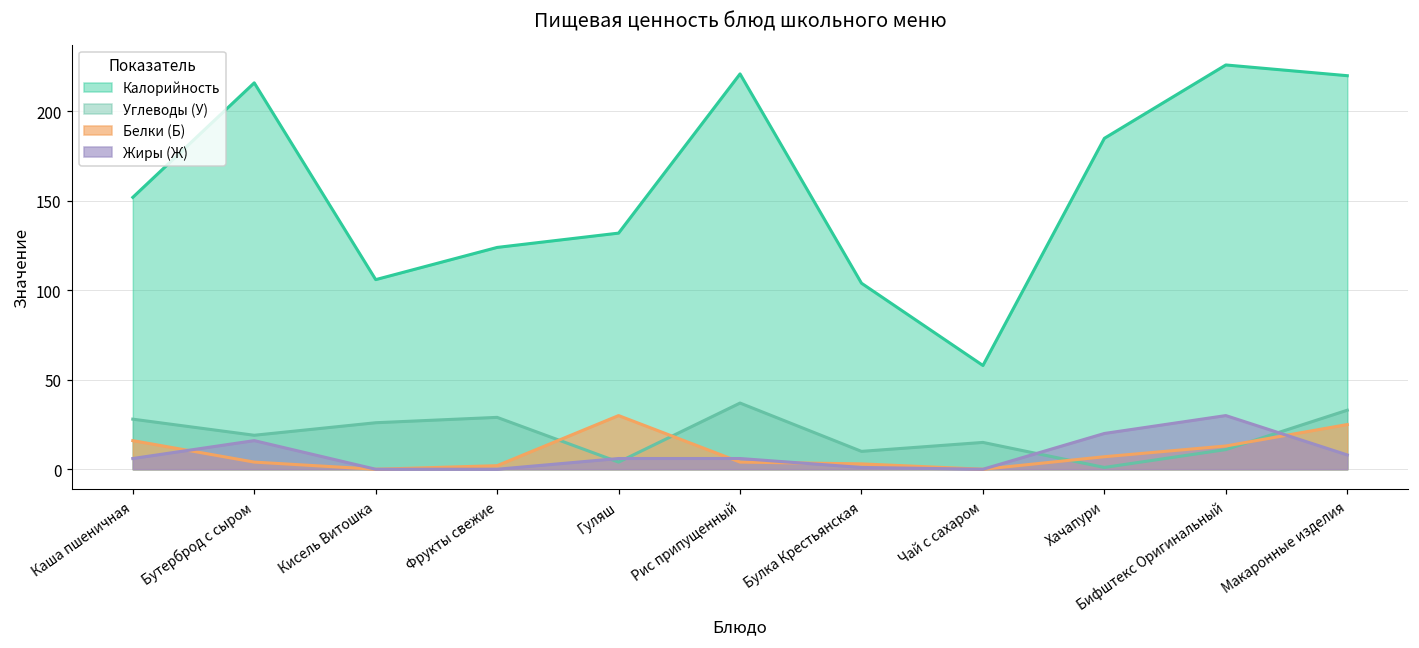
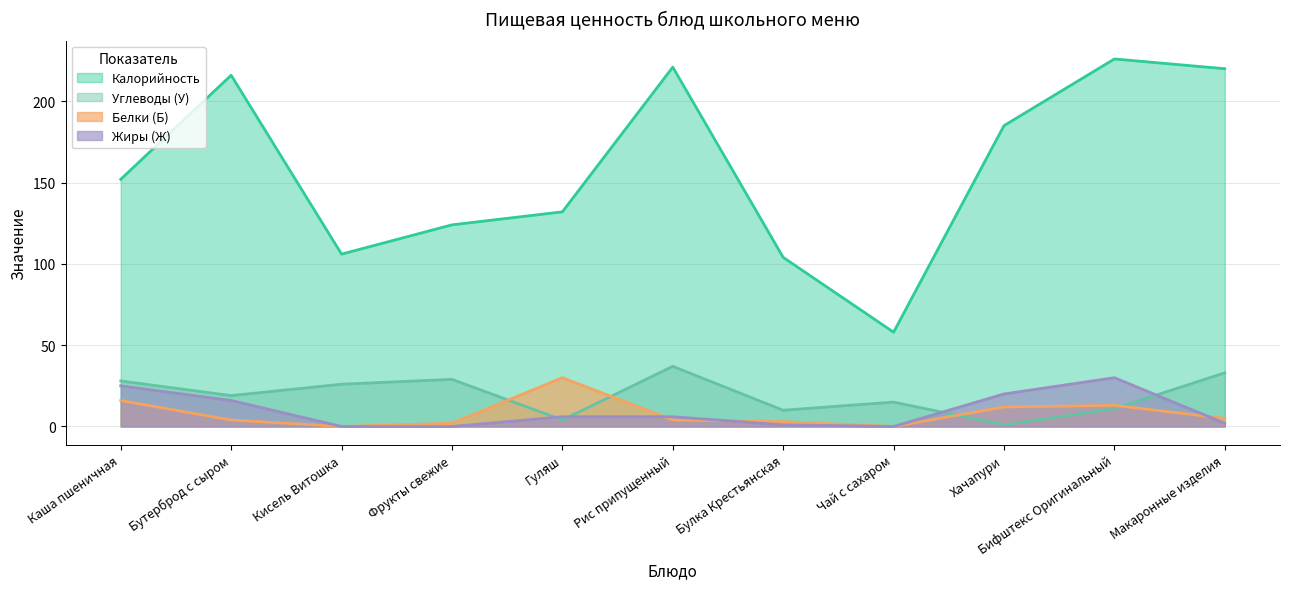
  {
    "Белки (Б)": {
      "Каша пшеничная": 16,
      "Бутерброд с сыром": 4,
      "Фрукты свежие": 2,
      "Гуляш": 30,
      "Рис припущенный": 4,
      "Булка Крестьянская": 3,
-     "Хачапури": 7,
+     "Хачапури": 12,
      "Бифштекс Оригинальный": 13,
-     "Макаронные изделия": 25
+     "Макаронные изделия": 5
    },
    "Жиры (Ж)": {
-     "Каша пшеничная": 6,
+     "Каша пшеничная": 25,
      "Бутерброд с сыром": 16,
      "Фрукты свежие": 0,
      "Гуляш": 6,
      "Рис припущенный": 6,
      "Булка Крестьянская": 1,
      "Хачапури": 20,
      "Бифштекс Оригинальный": 30,
-     "Макаронные изделия": 8
+     "Макаронные изделия": 2
    }
  }
